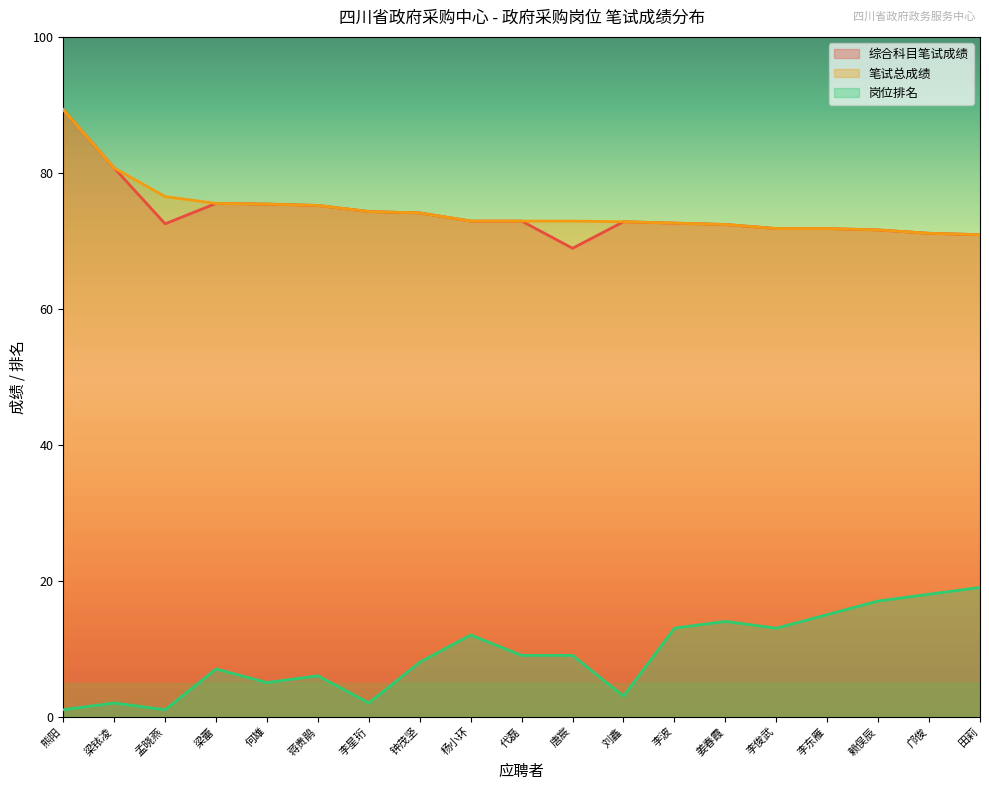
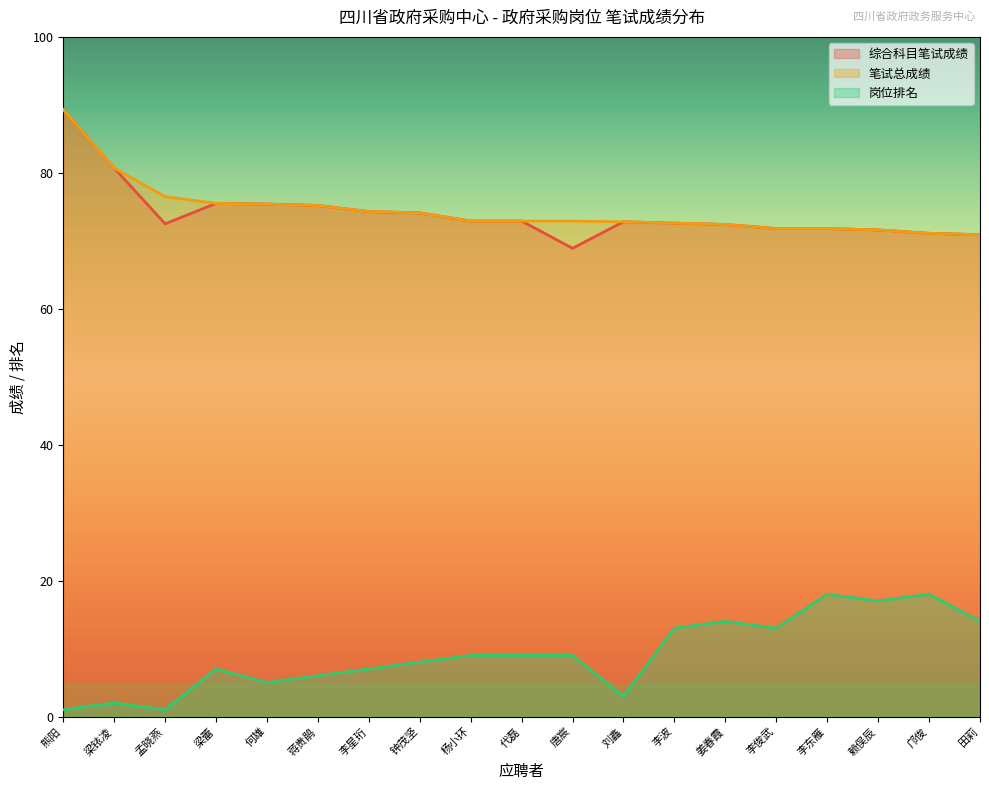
  {
    "岗位排名": {
      "熊阳": 1,
      "梁铱凌": 2,
      "孟晓燕": 1,
      "梁蕾": 7,
      "何雄": 5,
      "蒋贵鹃": 6,
-     "李星珩": 2,
+     "李星珩": 7,
      "钟茂坚": 8,
-     "杨小环": 12,
+     "杨小环": 9,
      "代磊": 9,
      "唐宸": 9,
      "刘鑫": 3,
      "李波": 13,
      "姜春霞": 14,
      "李俊武": 13,
-     "李东雁": 15,
+     "李东雁": 18,
      "赖俣辰": 17,
      "邝俊": 18,
-     "田莉": 19
+     "田莉": 14
    }
  }
